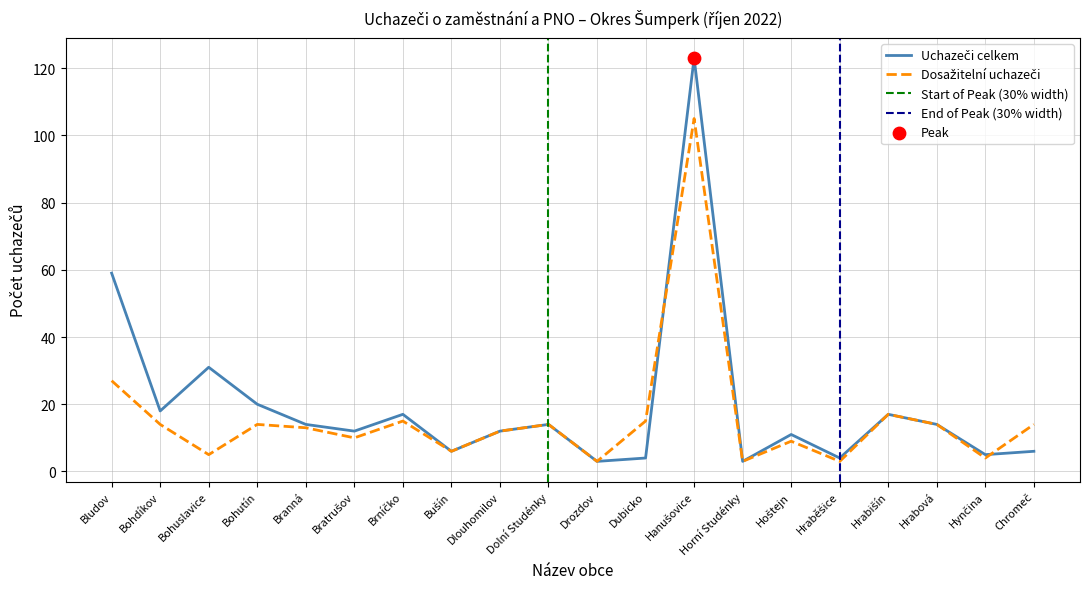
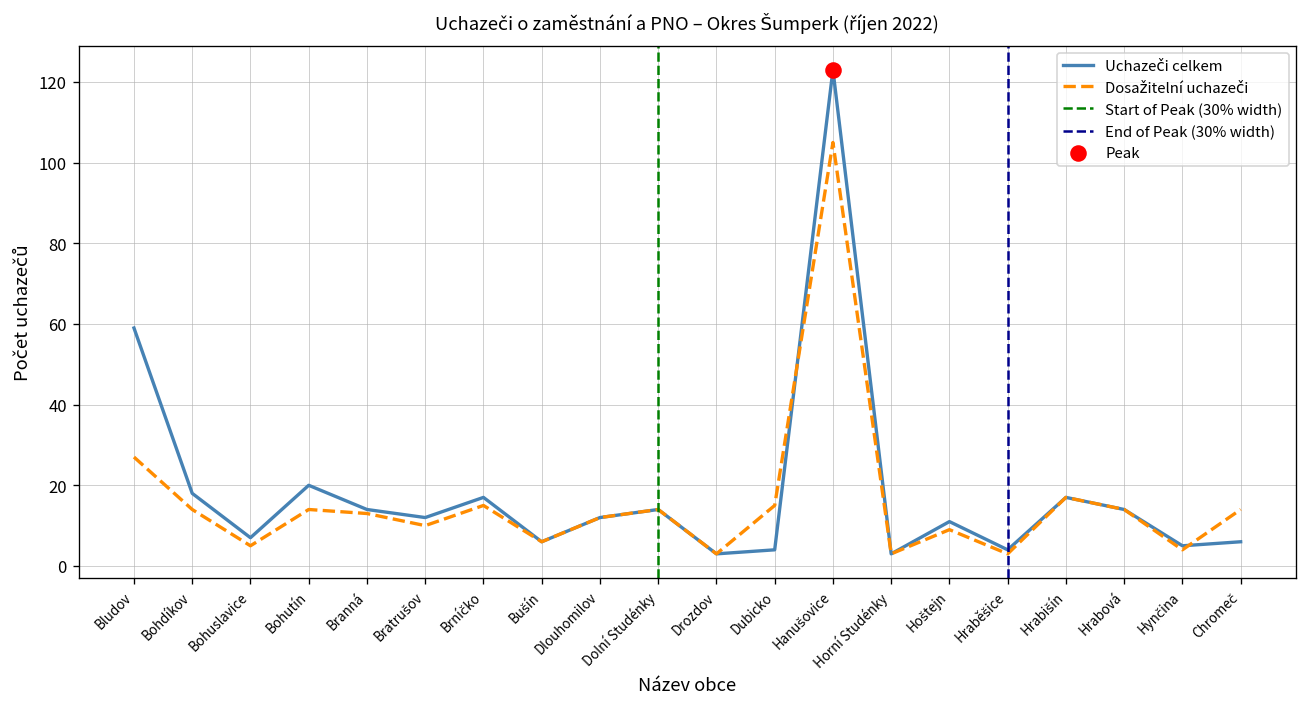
  {
    "Uchazeči celkem": {
      "Bludov": 59,
      "Bohdíkov": 18,
-     "Bohuslavice": 31,
+     "Bohuslavice": 7,
      "Bohutín": 20,
      "Branná": 14,
      "Bratrušov": 12,
      "Brníčko": 17,
      "Dubicko": 4,
      "Hoštejn": 11,
      "Hraběšice": 4,
      "Hynčina": 5,
      "Chromeč": 6
    },
    "Dosažitelní uchazeči": {
      "Bludov": 27,
      "Bohdíkov": 14,
      "Bohuslavice": 5,
      "Bohutín": 14,
      "Branná": 13,
      "Bratrušov": 10,
      "Brníčko": 15,
      "Dubicko": 15,
      "Hanušovice": 105,
      "Hoštejn": 9,
      "Hraběšice": 3,
      "Hynčina": 4,
      "Chromeč": 14
    }
  }
